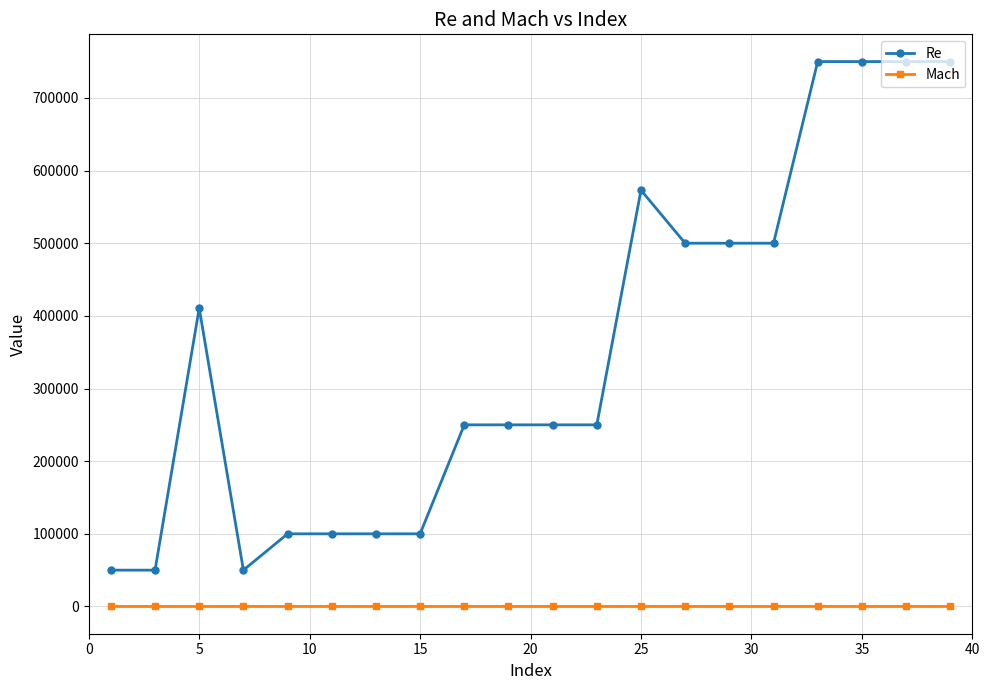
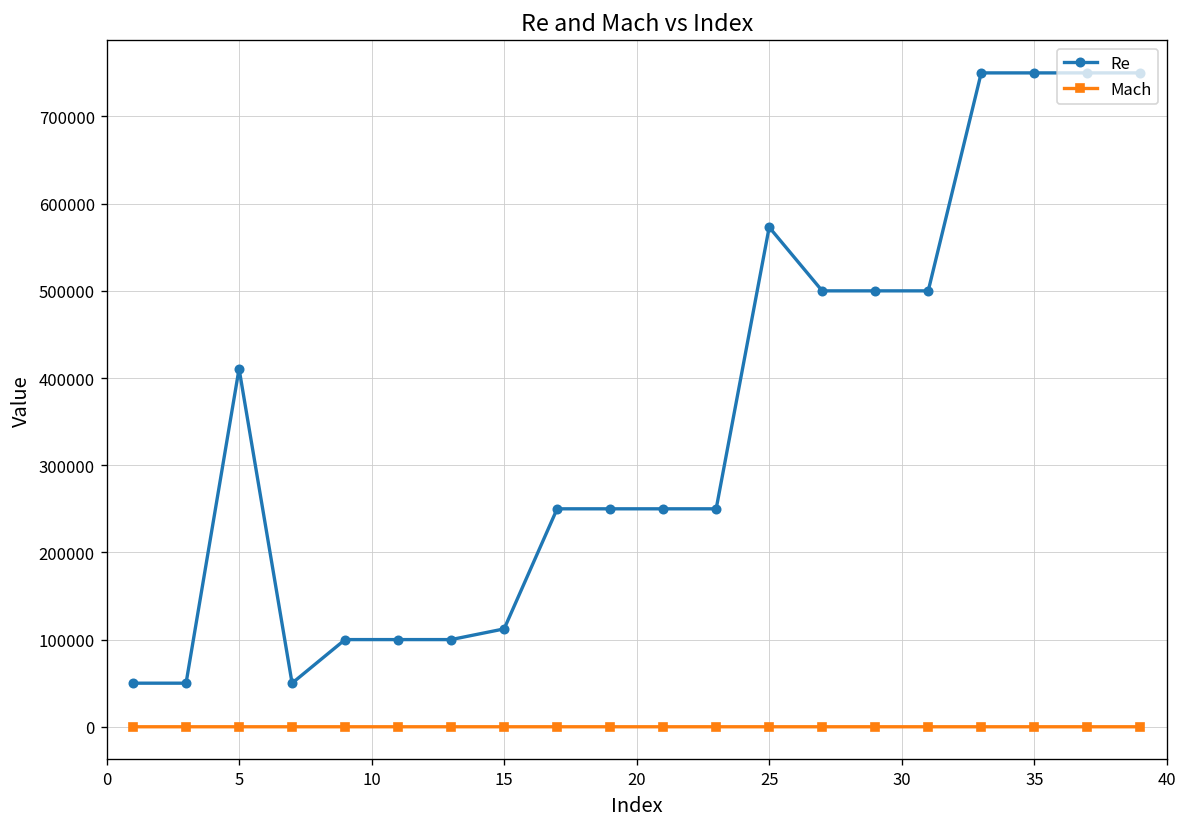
  {
    "Re": {
      "5": 410000,
-     "15": 100000,
+     "15": 110000,
      "25": 570000,
      "35": 750000
    },
    "Mach": {
      "5": 0,
      "15": 0,
      "25": 0,
      "35": 0
    }
  }
